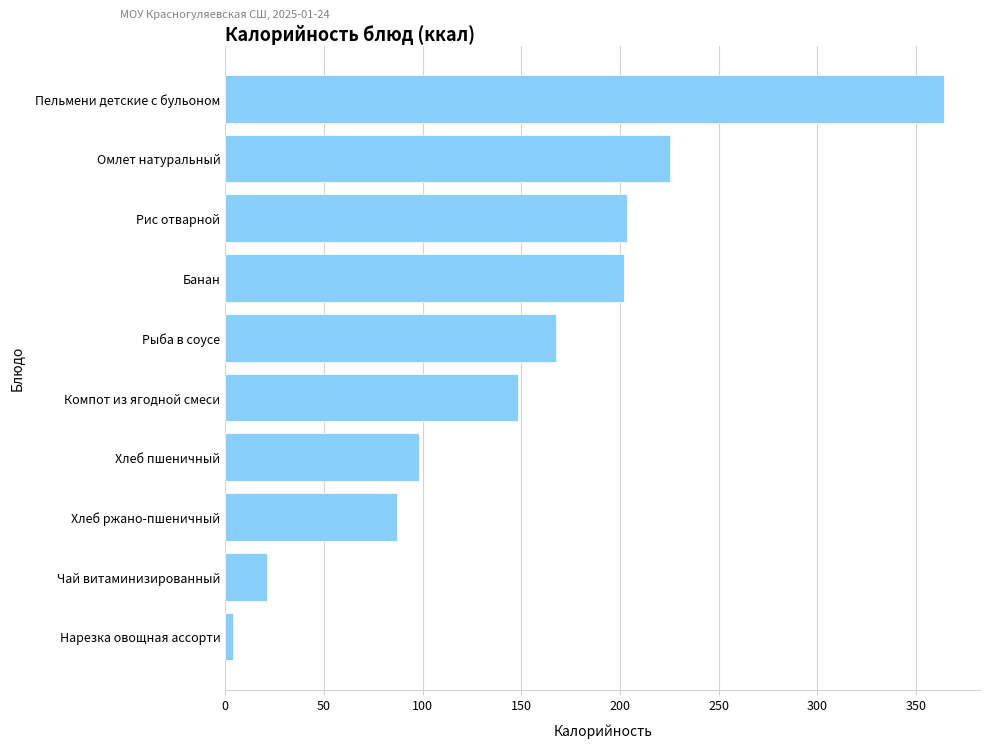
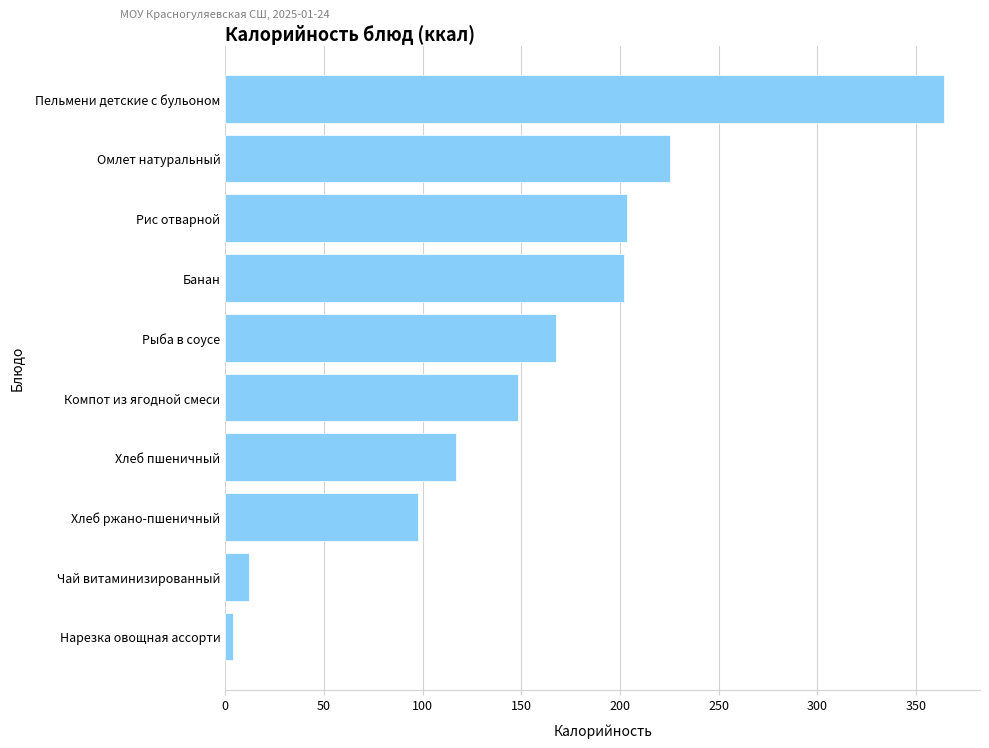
  {
    "Пельмени детские с бульоном": 364,
    "Омлет натуральный": 226,
    "Рис отварной": 204,
    "Банан": 202,
    "Рыба в соусе": 168,
    "Компот из ягодной смеси": 148,
-   "Хлеб пшеничный": 98,
-   "Хлеб ржано-пшеничный": 87,
-   "Чай витаминизированный": 21,
+   "Хлеб пшеничный": 117,
+   "Хлеб ржано-пшеничный": 98,
+   "Чай витаминизированный": 12,
    "Нарезка овощная ассорти": 4
  }
